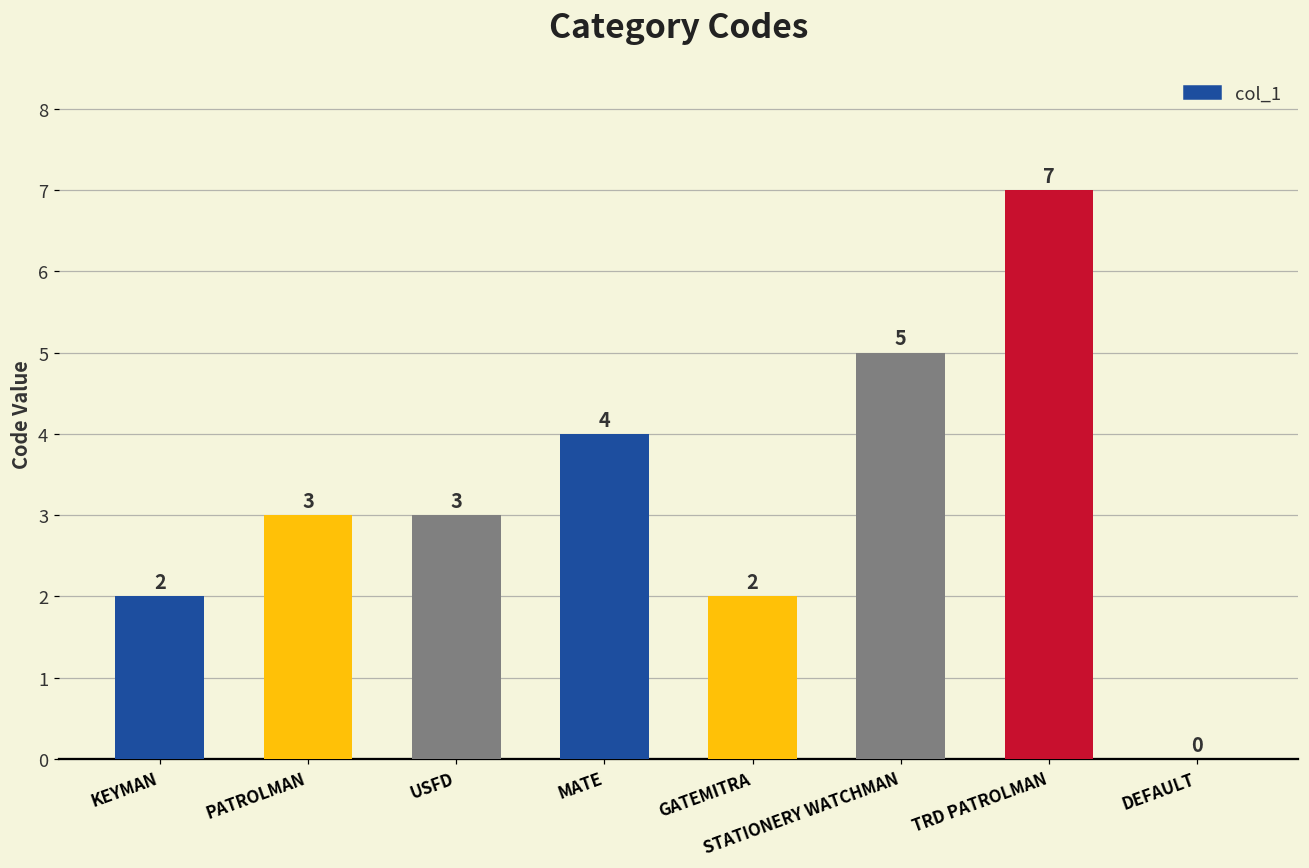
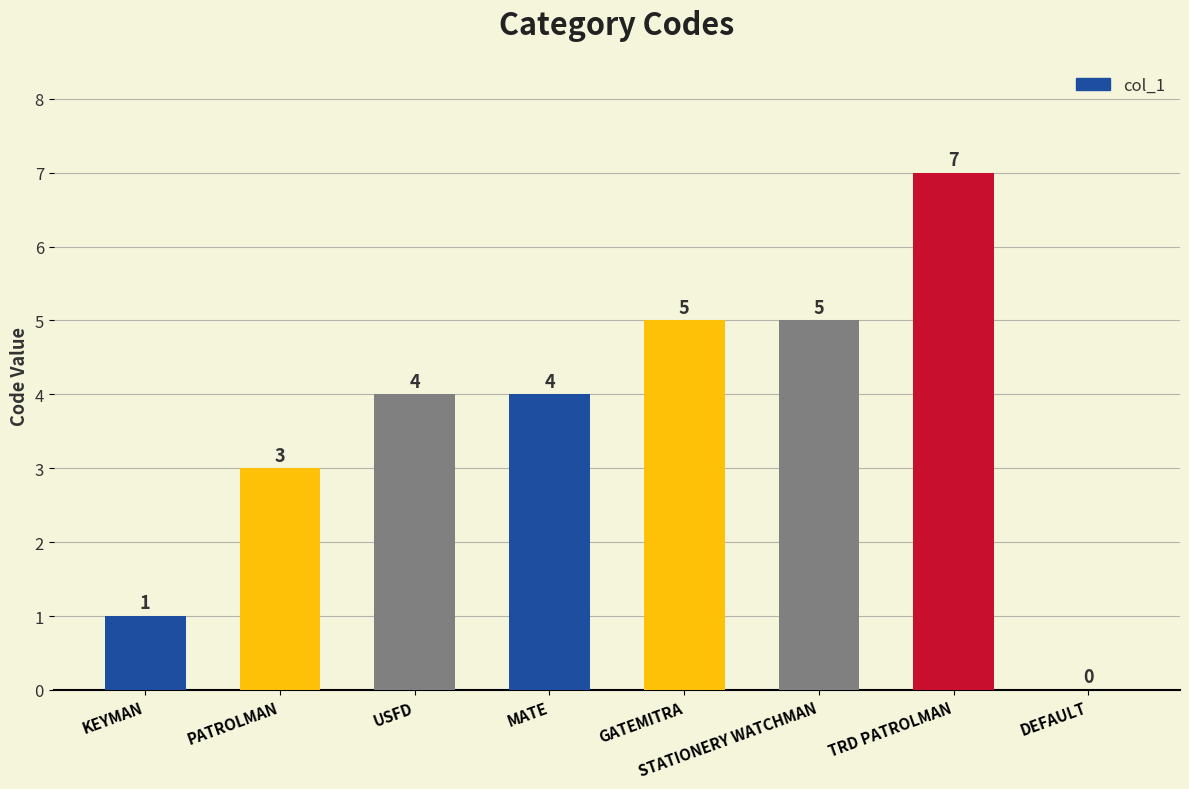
  {
-   "KEYMAN": 2,
+   "KEYMAN": 1,
    "PATROLMAN": 3,
-   "USFD": 3,
+   "USFD": 4,
    "MATE": 4,
-   "GATEMITRA": 2,
+   "GATEMITRA": 5,
    "STATIONERY WATCHMAN": 5,
    "TRD PATROLMAN": 7,
    "DEFAULT": 0
  }
